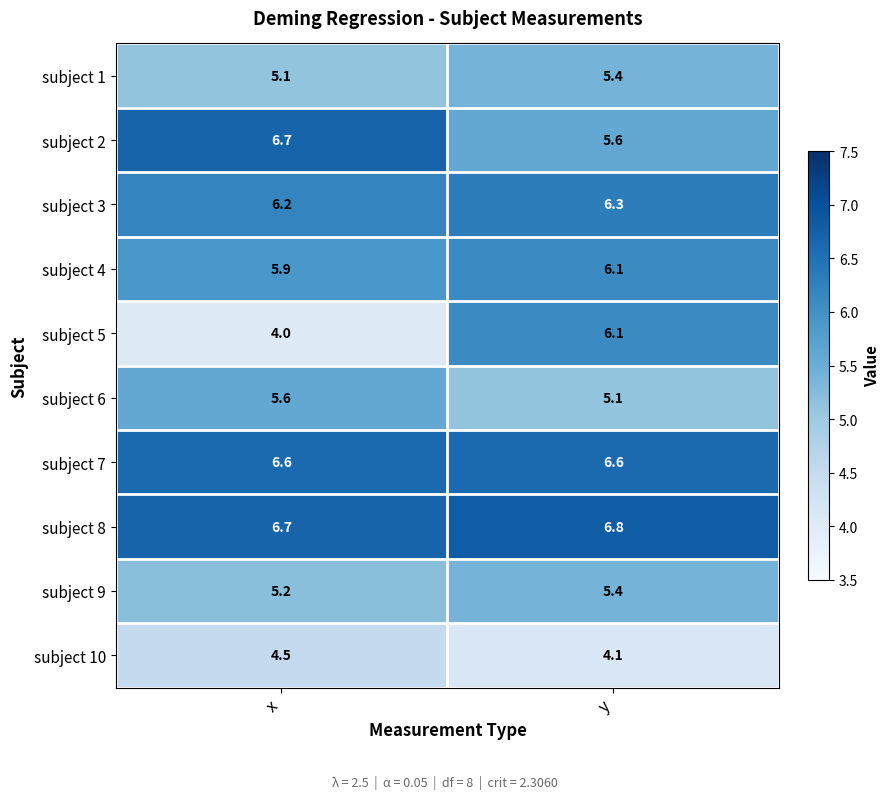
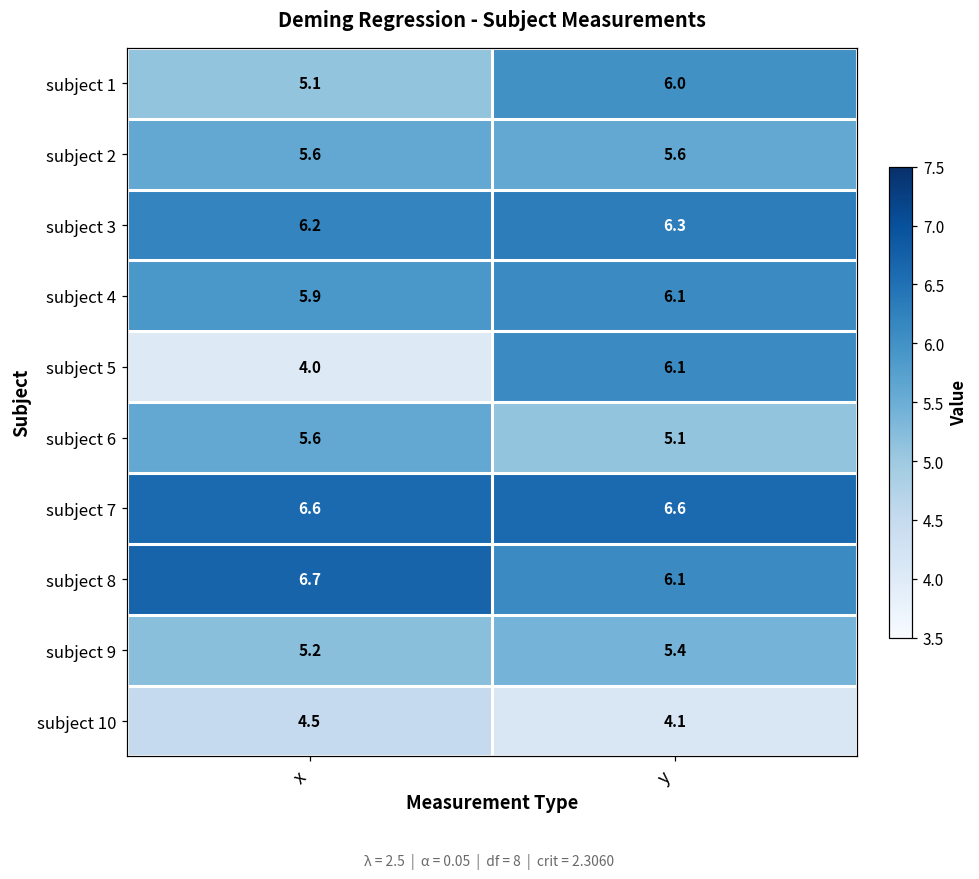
  {
    "subject 1": {
      "x": 5.1,
-     "y": 5.4
+     "y": 6.0
    },
    "subject 2": {
-     "x": 6.7,
+     "x": 5.6,
      "y": 5.6
    },
    "subject 3": {
      "x": 6.2,
      "y": 6.3
    },
    "subject 4": {
      "x": 5.9,
      "y": 6.1
    },
    "subject 5": {
      "x": 4.0,
      "y": 6.1
    },
    "subject 6": {
      "x": 5.6,
      "y": 5.1
    },
    "subject 7": {
      "x": 6.6,
      "y": 6.6
    },
    "subject 8": {
      "x": 6.7,
-     "y": 6.8
+     "y": 6.1
    },
    "subject 9": {
      "x": 5.2,
      "y": 5.4
    },
    "subject 10": {
      "x": 4.5,
      "y": 4.1
    }
  }
